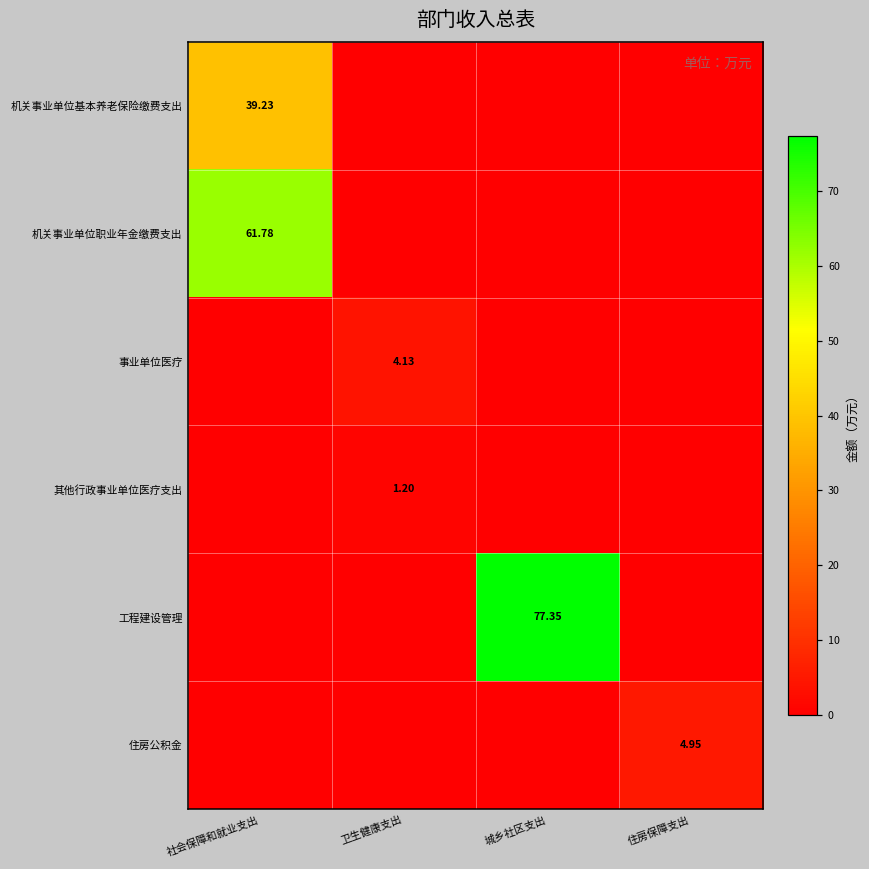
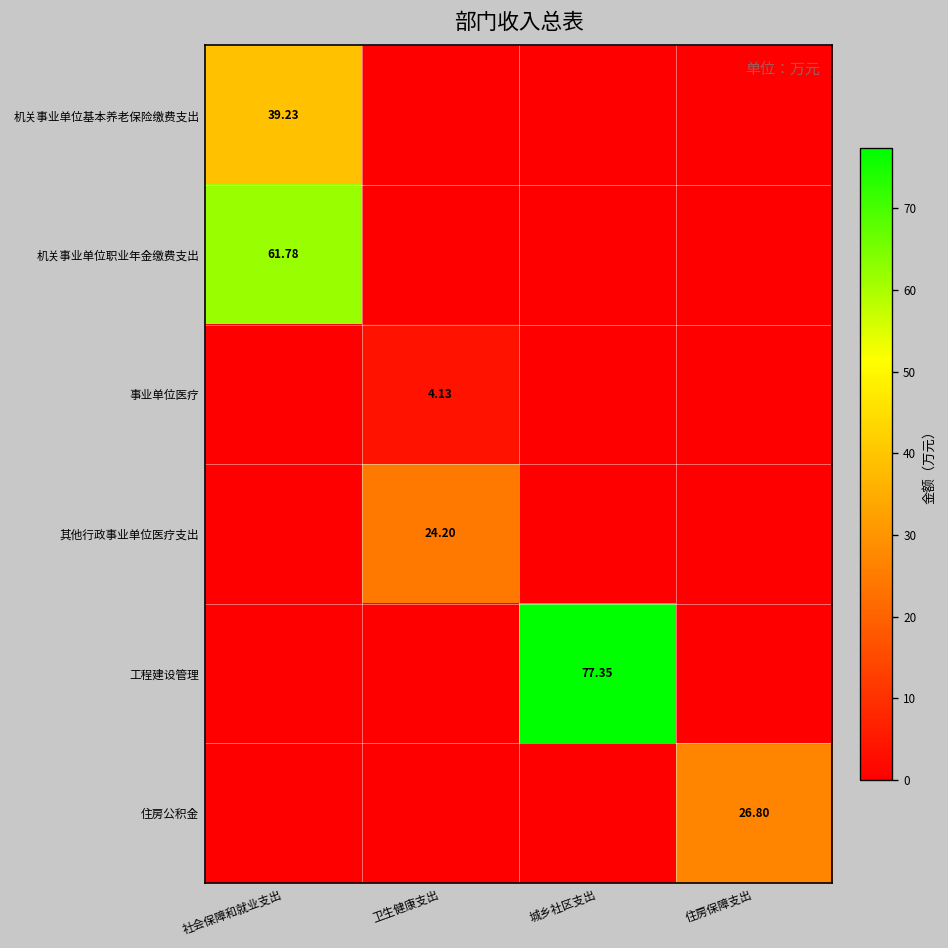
  {
    "机关事业单位基本养老保险缴费支出": {
      "社会保障和就业支出": 39.23
    },
    "机关事业单位职业年金缴费支出": {
      "社会保障和就业支出": 61.78
    },
    "事业单位医疗": {
      "卫生健康支出": 4.13
    },
    "其他行政事业单位医疗支出": {
-     "卫生健康支出": 1.20
+     "卫生健康支出": 24.20
    },
    "工程建设管理": {
      "城乡社区支出": 77.35
    },
    "住房公积金": {
-     "住房保障支出": 4.95
+     "住房保障支出": 26.80
    }
  }
